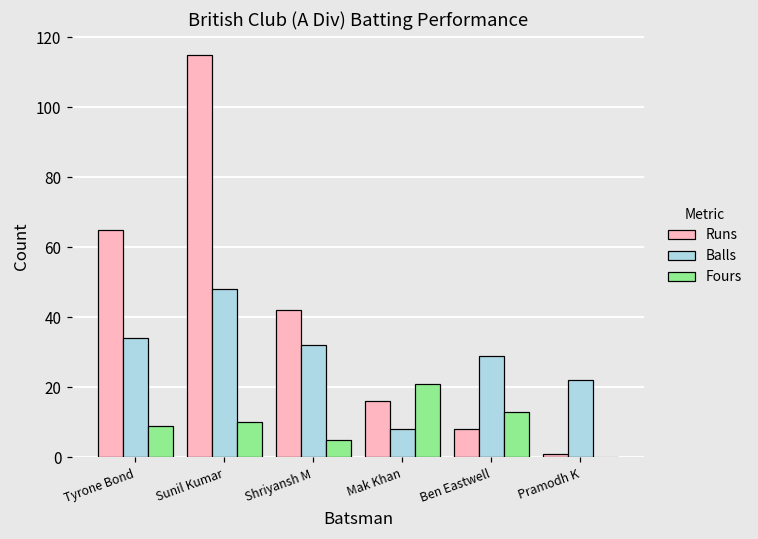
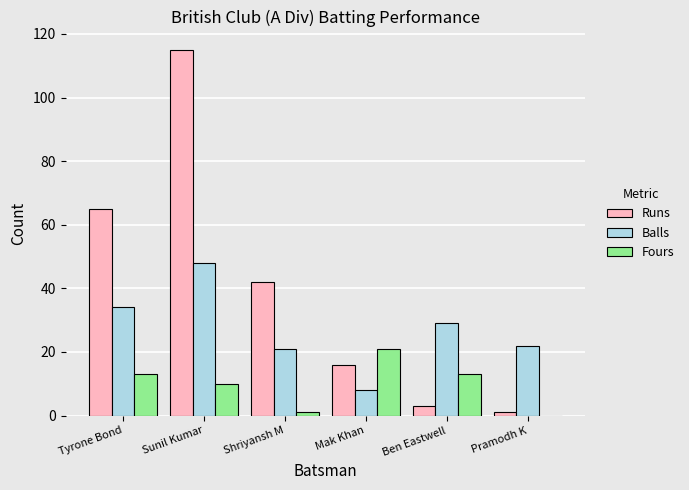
  {
    "Runs": {
      "Tyrone Bond": 65,
      "Sunil Kumar": 115,
      "Shriyansh M": 42,
      "Mak Khan": 16,
-     "Ben Eastwell": 8,
+     "Ben Eastwell": 3,
      "Pramodh K": 1
    },
    "Balls": {
      "Tyrone Bond": 34,
      "Sunil Kumar": 48,
-     "Shriyansh M": 32,
+     "Shriyansh M": 21,
      "Mak Khan": 8,
      "Ben Eastwell": 29,
      "Pramodh K": 22
    },
    "Fours": {
-     "Tyrone Bond": 9,
+     "Tyrone Bond": 13,
      "Sunil Kumar": 10,
-     "Shriyansh M": 5,
+     "Shriyansh M": 1,
      "Mak Khan": 21,
      "Ben Eastwell": 13,
      "Pramodh K": 0
    }
  }
